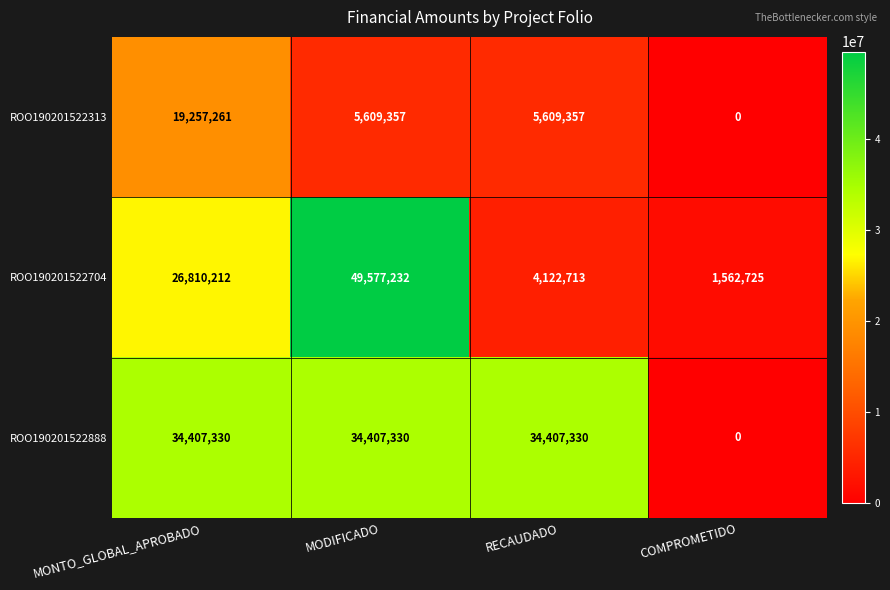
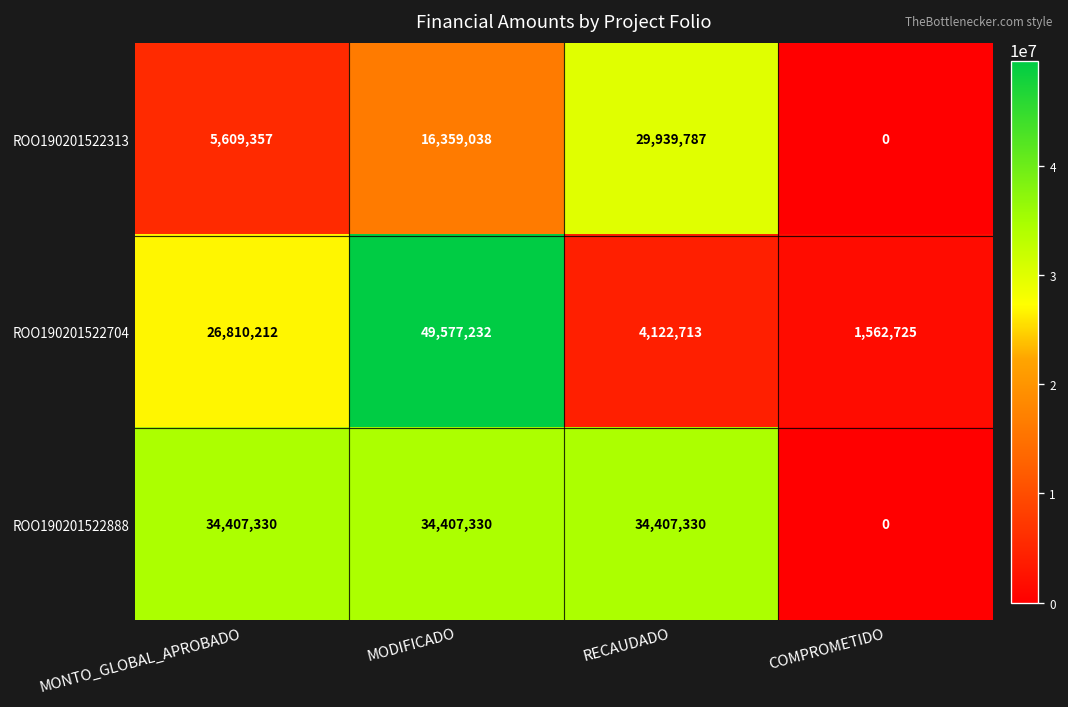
  {
    "ROO190201522313": {
-     "MONTO_GLOBAL_APROBADO": "19,257,261",
-     "MODIFICADO": "5,609,357",
-     "RECAUDADO": "5,609,357",
+     "MONTO_GLOBAL_APROBADO": "5,609,357",
+     "MODIFICADO": "16,359,038",
+     "RECAUDADO": "29,939,787",
      "COMPROMETIDO": "0"
    },
    "ROO190201522704": {
      "MONTO_GLOBAL_APROBADO": "26,810,212",
      "MODIFICADO": "49,577,232",
      "RECAUDADO": "4,122,713",
      "COMPROMETIDO": "1,562,725"
    },
    "ROO190201522888": {
      "MONTO_GLOBAL_APROBADO": "34,407,330",
      "MODIFICADO": "34,407,330",
      "RECAUDADO": "34,407,330",
      "COMPROMETIDO": "0"
    }
  }
